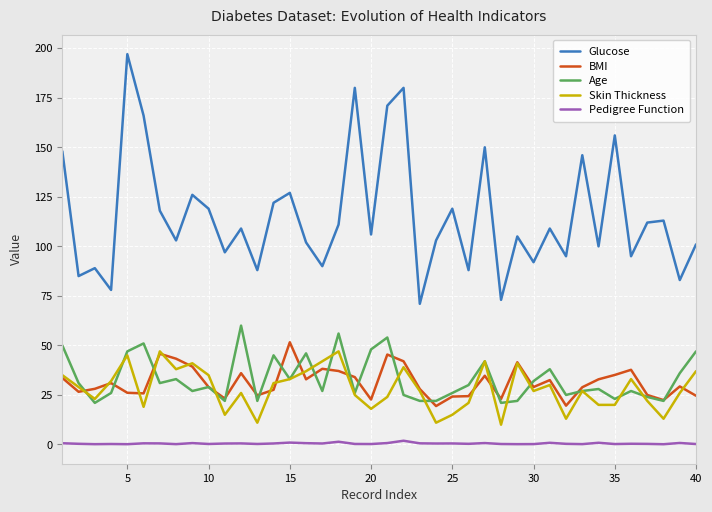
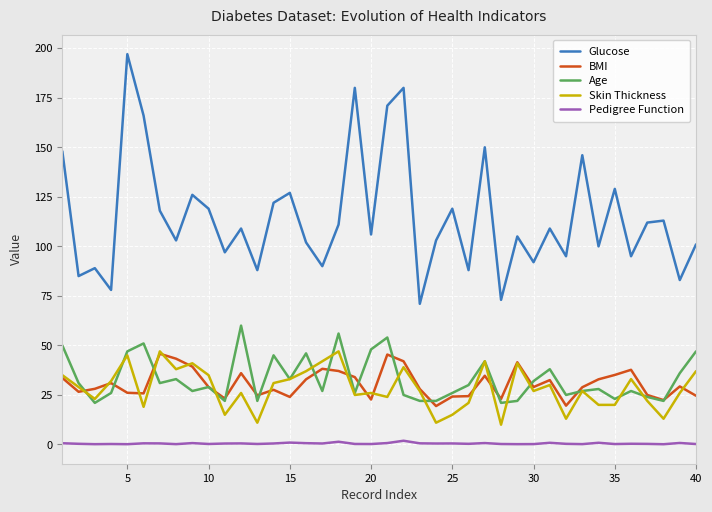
  {
    "Glucose": {
      "5": 197,
      "10": 119,
      "15": 127,
      "20": 106,
      "25": 119,
      "30": 92,
-     "35": 156,
+     "35": 129,
      "40": 101
    },
    "BMI": {
      "5": 26,
-     "15": 52,
+     "15": 24,
      "20": 23,
      "25": 24,
      "30": 29,
      "35": 35,
      "40": 25
    },
    "Age": {
      "5": 47,
      "20": 48,
      "25": 26,
      "30": 32,
      "35": 23,
      "40": 47
    },
    "Skin Thickness": {
      "5": 45,
      "10": 35,
-     "20": 18,
+     "20": 26,
      "25": 15,
      "30": 27,
      "35": 20,
      "40": 37
    },
    "Pedigree Function": {
      "5": 0,
      "10": 0,
      "15": 1,
      "20": 0,
      "25": 1,
      "30": 0,
      "35": 0,
      "40": 0
    }
  }
